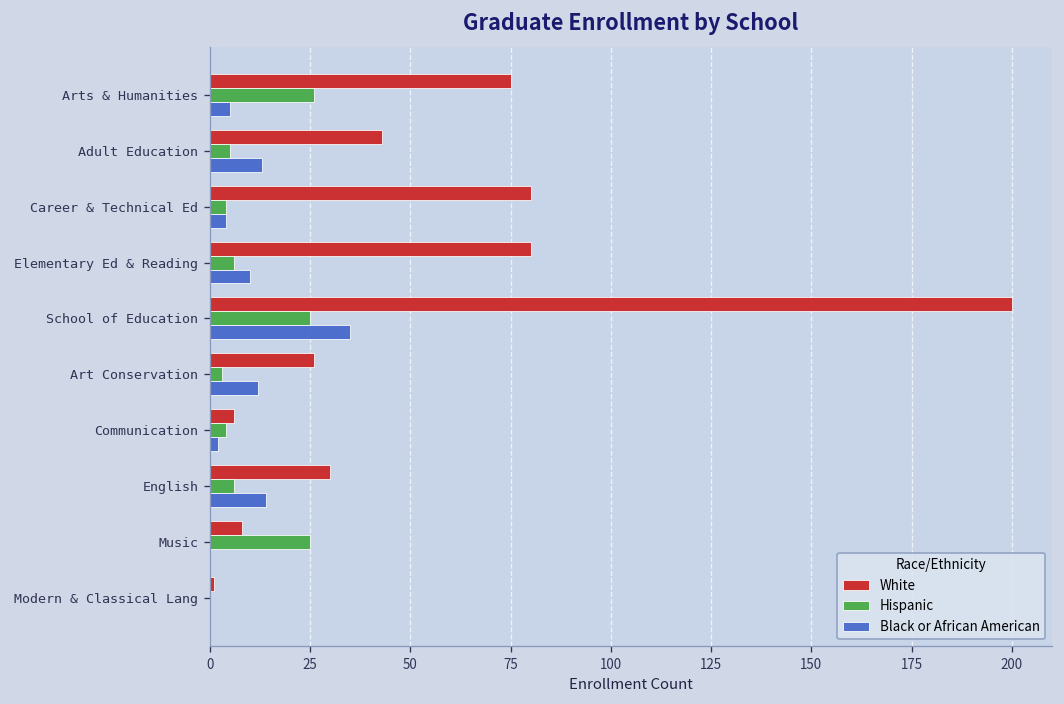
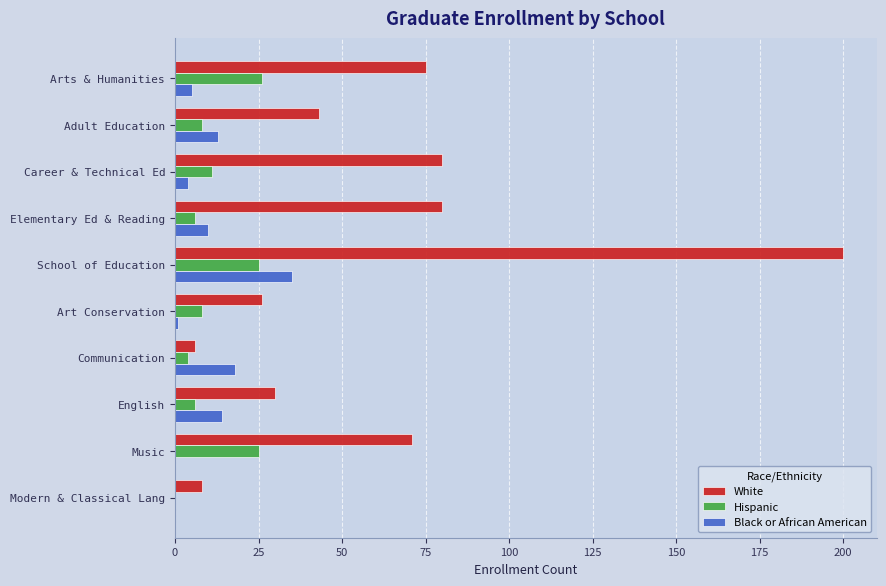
  {
    "White": {
      "Arts & Humanities": 75,
      "Adult Education": 43,
      "Career & Technical Ed": 80,
      "Elementary Ed & Reading": 80,
      "School of Education": 200,
      "Art Conservation": 26,
      "Communication": 6,
      "English": 30,
-     "Music": 8,
-     "Modern & Classical Lang": 1
+     "Music": 71,
+     "Modern & Classical Lang": 8
    },
    "Hispanic": {
      "Arts & Humanities": 26,
-     "Adult Education": 5,
-     "Career & Technical Ed": 4,
+     "Adult Education": 8,
+     "Career & Technical Ed": 11,
      "Elementary Ed & Reading": 6,
      "School of Education": 25,
-     "Art Conservation": 3,
+     "Art Conservation": 8,
      "Communication": 4,
      "English": 6,
      "Music": 25,
      "Modern & Classical Lang": 0
    },
    "Black or African American": {
      "Arts & Humanities": 5,
      "Adult Education": 13,
      "Career & Technical Ed": 4,
      "Elementary Ed & Reading": 10,
      "School of Education": 35,
-     "Art Conservation": 12,
-     "Communication": 2,
+     "Art Conservation": 1,
+     "Communication": 18,
      "English": 14,
      "Music": 0,
      "Modern & Classical Lang": 0
    }
  }
